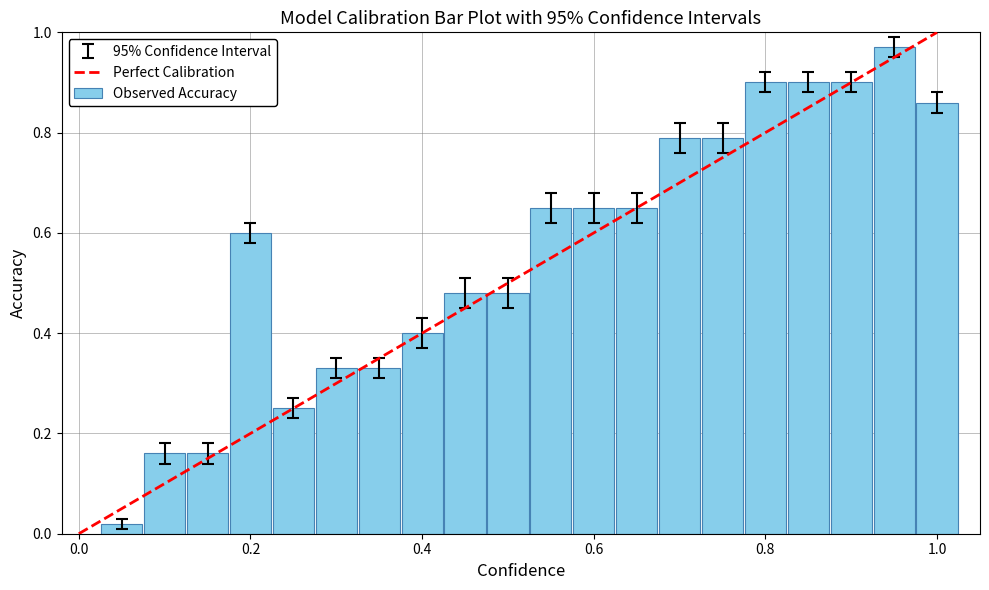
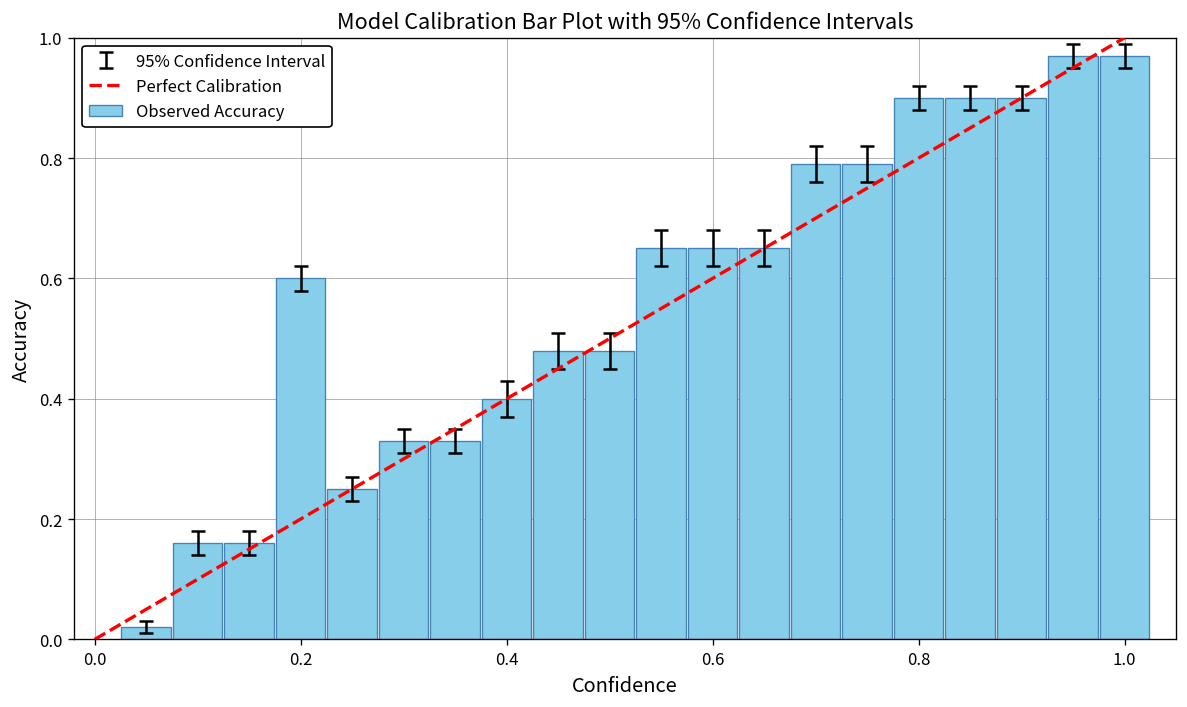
  {
    "Observed Accuracy": {
      "0.2": 0.60,
      "0.4": 0.40,
      "0.6": 0.65,
      "0.8": 0.90,
-     "1.0": 0.86
+     "1.0": 0.97
    },
    "Perfect Calibration": {
      "0.0": 0.00,
      "1.0": 1.00
    }
  }
